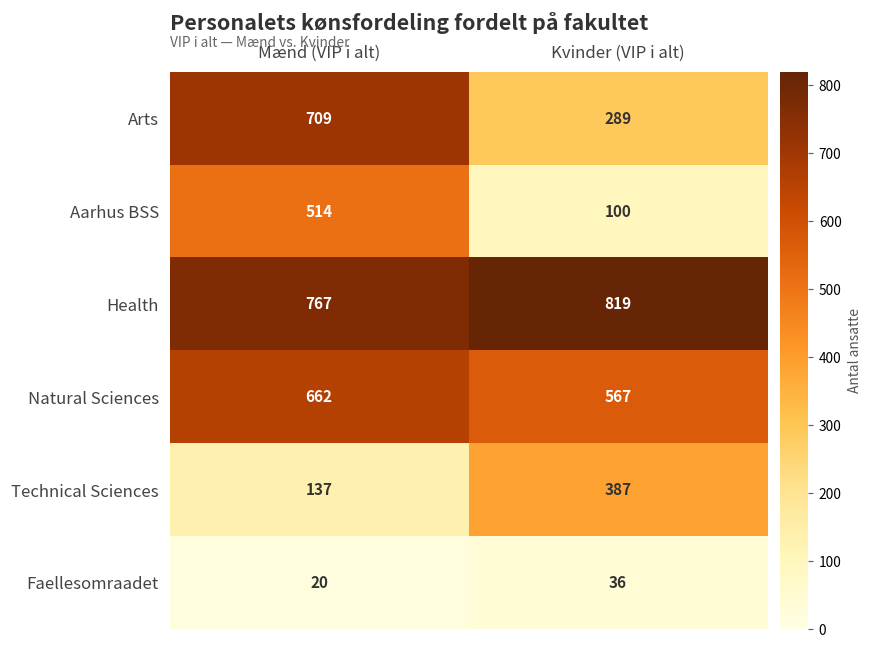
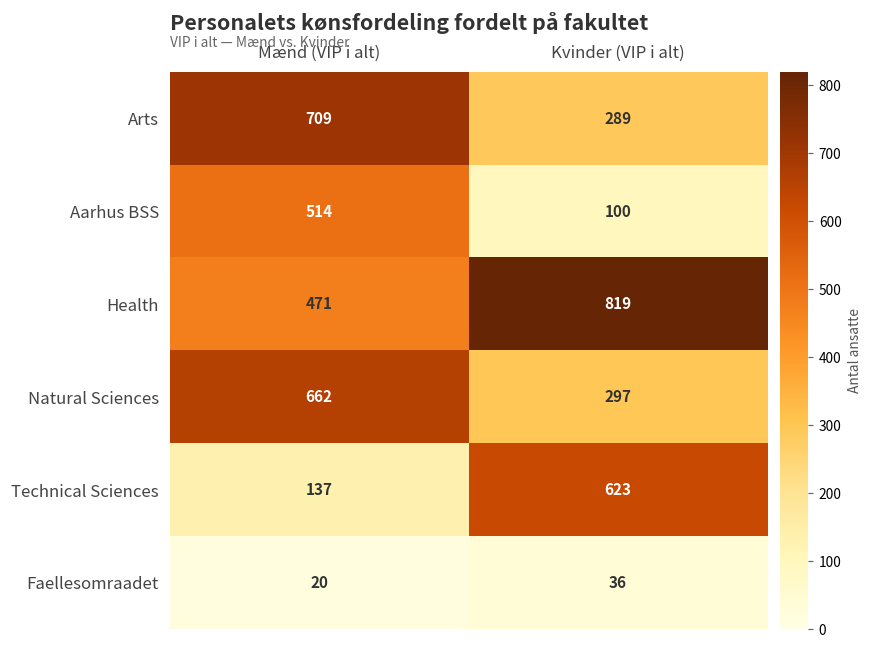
  {
    "Arts": {
      "Mænd (VIP i alt)": 709,
      "Kvinder (VIP i alt)": 289
    },
    "Aarhus BSS": {
      "Mænd (VIP i alt)": 514,
      "Kvinder (VIP i alt)": 100
    },
    "Health": {
-     "Mænd (VIP i alt)": 767,
+     "Mænd (VIP i alt)": 471,
      "Kvinder (VIP i alt)": 819
    },
    "Natural Sciences": {
      "Mænd (VIP i alt)": 662,
-     "Kvinder (VIP i alt)": 567
+     "Kvinder (VIP i alt)": 297
    },
    "Technical Sciences": {
      "Mænd (VIP i alt)": 137,
-     "Kvinder (VIP i alt)": 387
+     "Kvinder (VIP i alt)": 623
    },
    "Faellesomraadet": {
      "Mænd (VIP i alt)": 20,
      "Kvinder (VIP i alt)": 36
    }
  }
